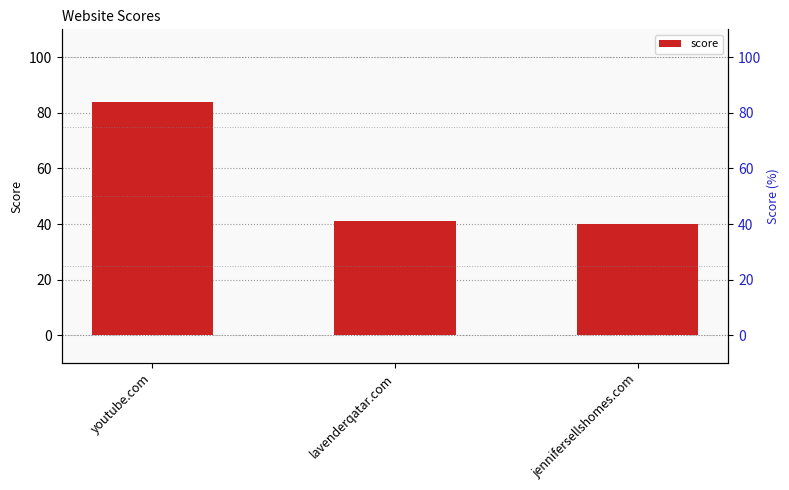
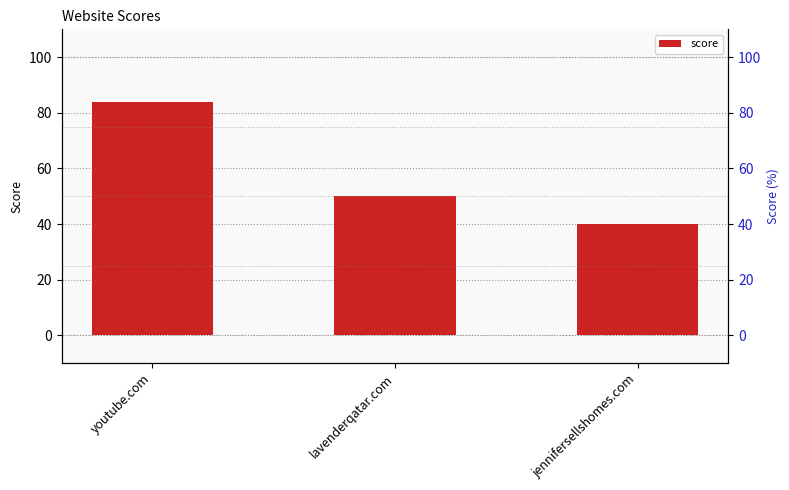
  {
    "youtube.com": 84,
-   "lavenderqatar.com": 41,
+   "lavenderqatar.com": 50,
    "jennifersellshomes.com": 40
  }
